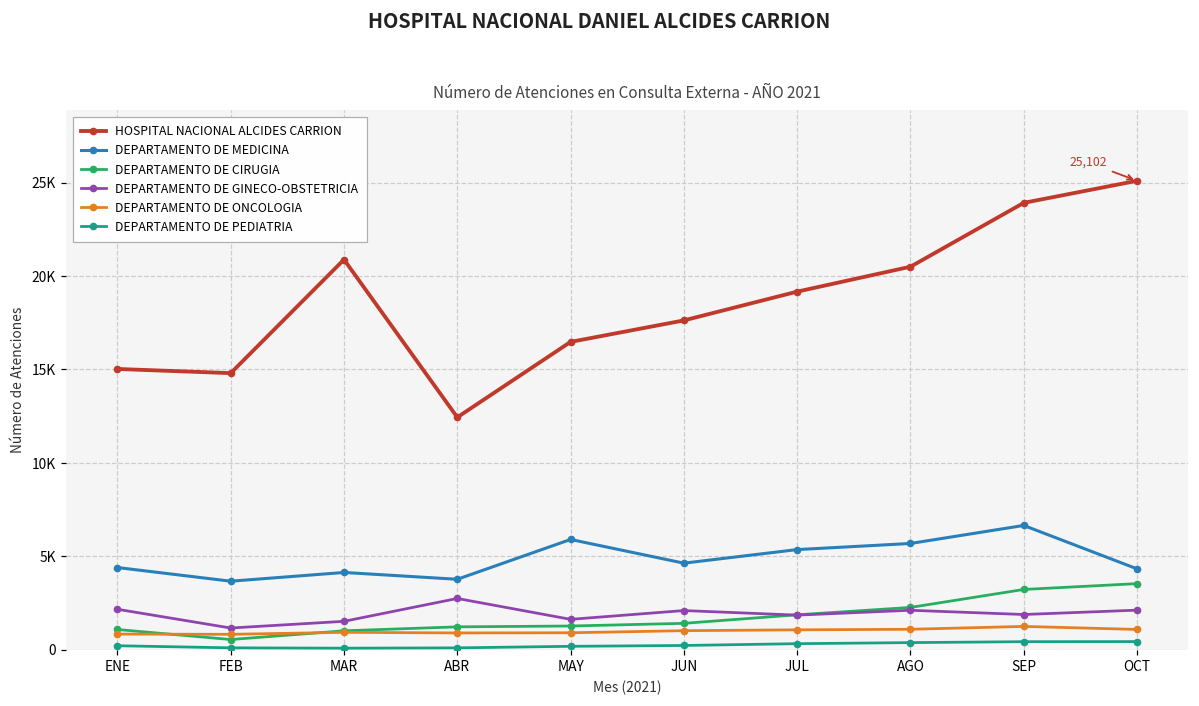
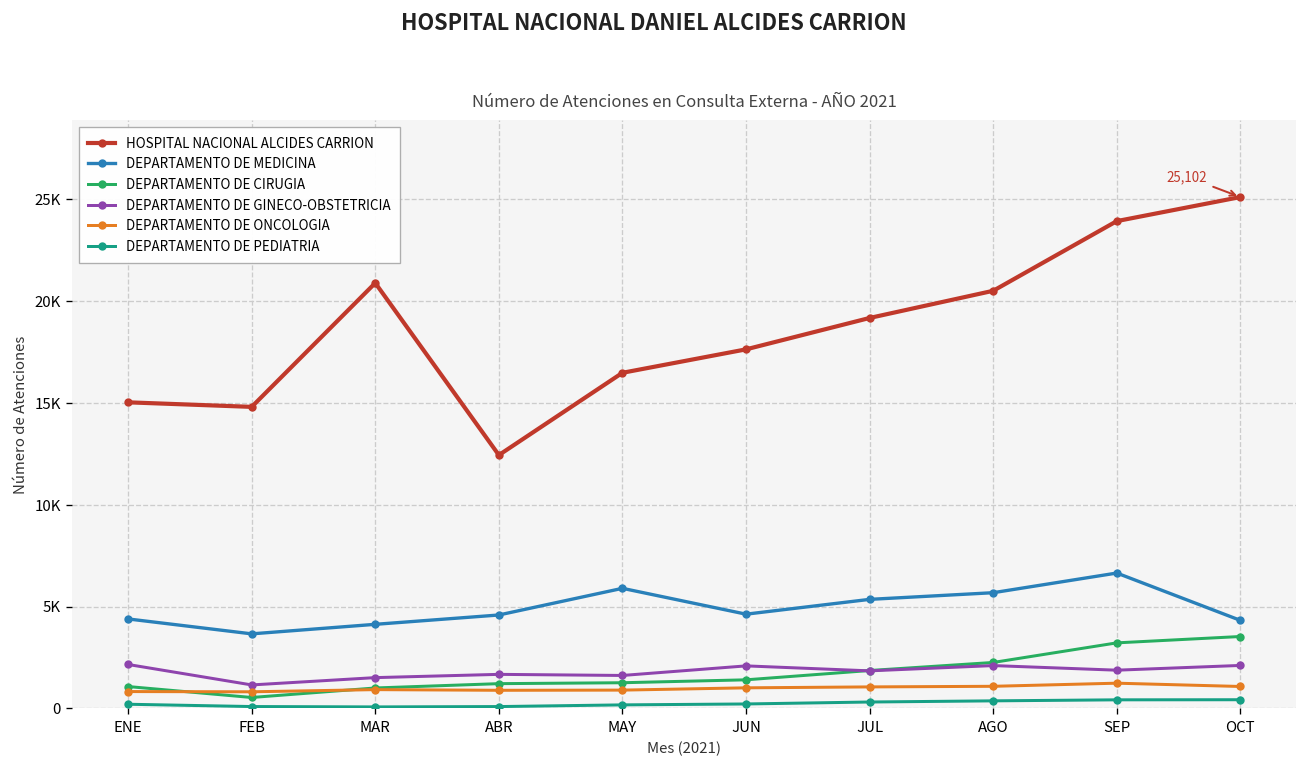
  {
    "HOSPITAL NACIONAL ALCIDES CARRION": {
      "OCT": "25,102"
    },
    "DEPARTAMENTO DE MEDICINA": {
      "ENE": "4400",
      "FEB": "3700",
      "MAR": "4100",
-     "ABR": "3800",
+     "ABR": "4600",
      "MAY": "5900",
      "JUN": "4600",
      "JUL": "5400",
      "AGO": "5700",
      "SEP": "6600",
      "OCT": "4300"
    },
    "DEPARTAMENTO DE GINECO-OBSTETRICIA": {
      "ENE": "2200",
      "FEB": "1200",
      "MAR": "1500",
-     "ABR": "2700",
+     "ABR": "1700",
      "MAY": "1600",
      "JUN": "2100",
      "AGO": "2100",
      "SEP": "1900",
      "OCT": "2100"
    },
    "DEPARTAMENTO DE ONCOLOGIA": {
      "ENE": "800",
      "FEB": "800",
      "ABR": "900",
      "MAY": "900",
      "JUN": "1000",
      "JUL": "1100",
      "AGO": "1100",
      "SEP": "1200",
      "OCT": "1100"
    }
  }
